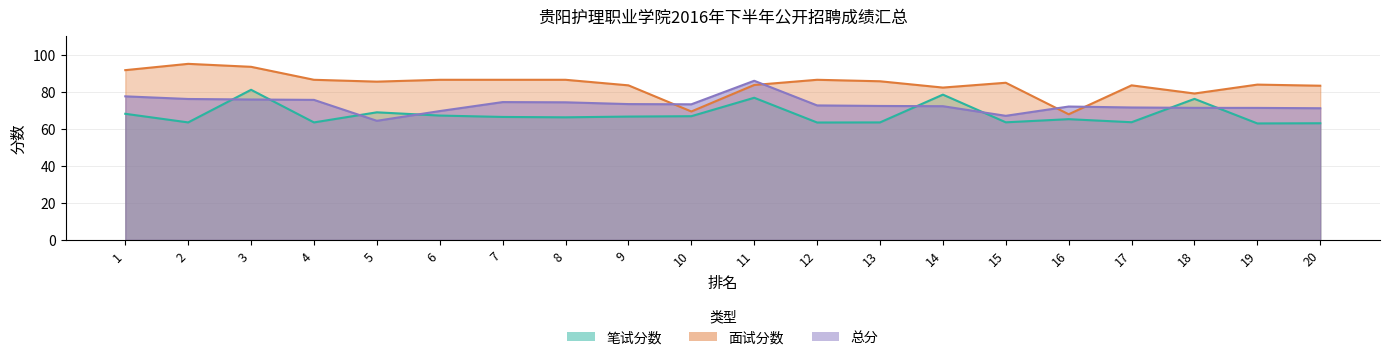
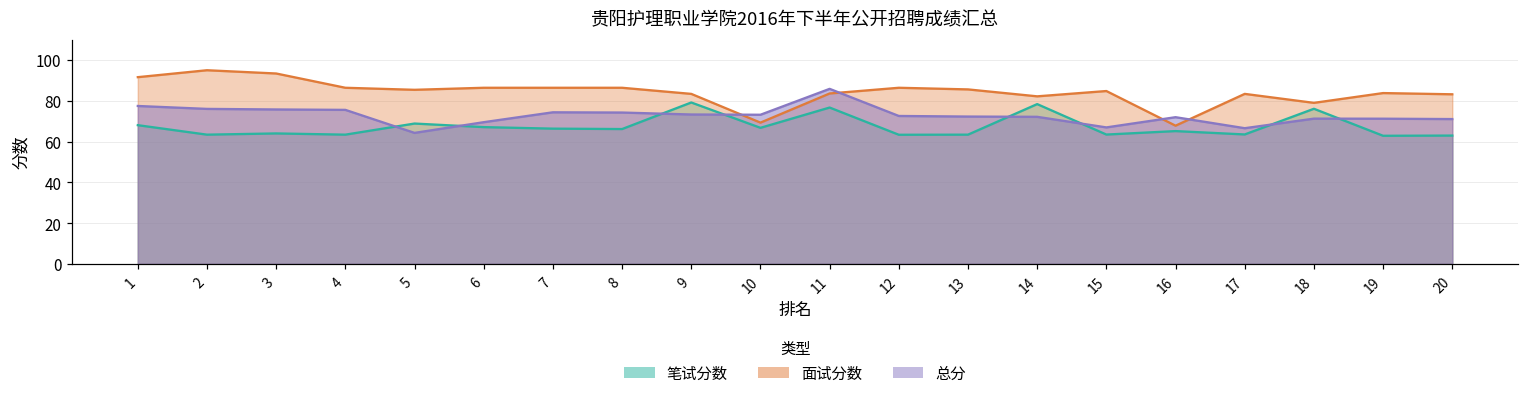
  {
    "笔试分数": {
      "1": 68,
      "2": 63,
-     "3": 81,
+     "3": 64,
      "4": 63,
      "5": 69,
      "6": 67,
      "7": 66,
      "8": 66,
-     "9": 67,
+     "9": 79,
      "10": 67,
      "11": 77,
      "12": 63,
      "13": 63,
      "14": 78,
      "15": 63,
      "16": 65,
      "17": 64,
      "18": 76,
      "19": 63,
      "20": 63
    },
    "面试分数": {
      "1": 92,
      "2": 95,
      "3": 93,
      "4": 86,
      "5": 85,
      "6": 86,
      "7": 86,
      "8": 86,
      "9": 83,
      "10": 69,
      "11": 84,
      "12": 86,
      "13": 86,
      "14": 82,
      "15": 85,
      "16": 68,
      "17": 83,
      "18": 79,
      "19": 84,
      "20": 83
    },
    "总分": {
      "1": 77,
      "2": 76,
      "3": 76,
      "4": 76,
      "5": 64,
      "6": 70,
      "7": 74,
      "8": 74,
      "9": 73,
      "10": 73,
      "11": 86,
      "12": 73,
      "13": 72,
      "14": 72,
      "15": 67,
      "16": 72,
-     "17": 71,
+     "17": 67,
      "18": 71,
      "19": 71,
      "20": 71
    }
  }
